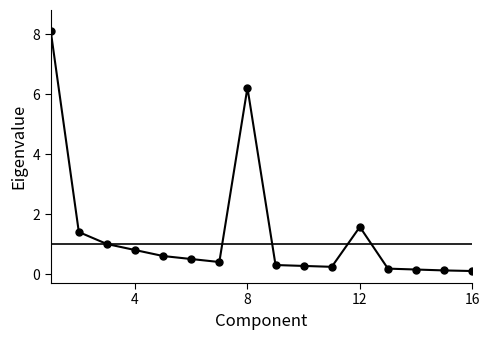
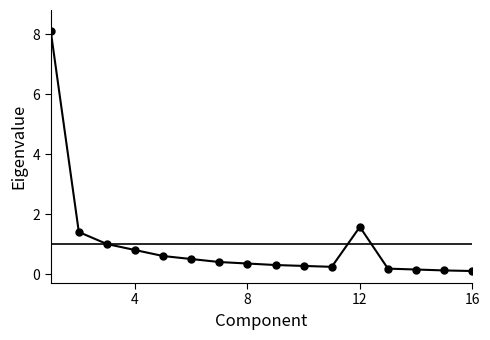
  {
    "4": 0.8,
-   "8": 6.2,
+   "8": 0.4,
    "12": 1.6,
    "16": 0.1
  }
